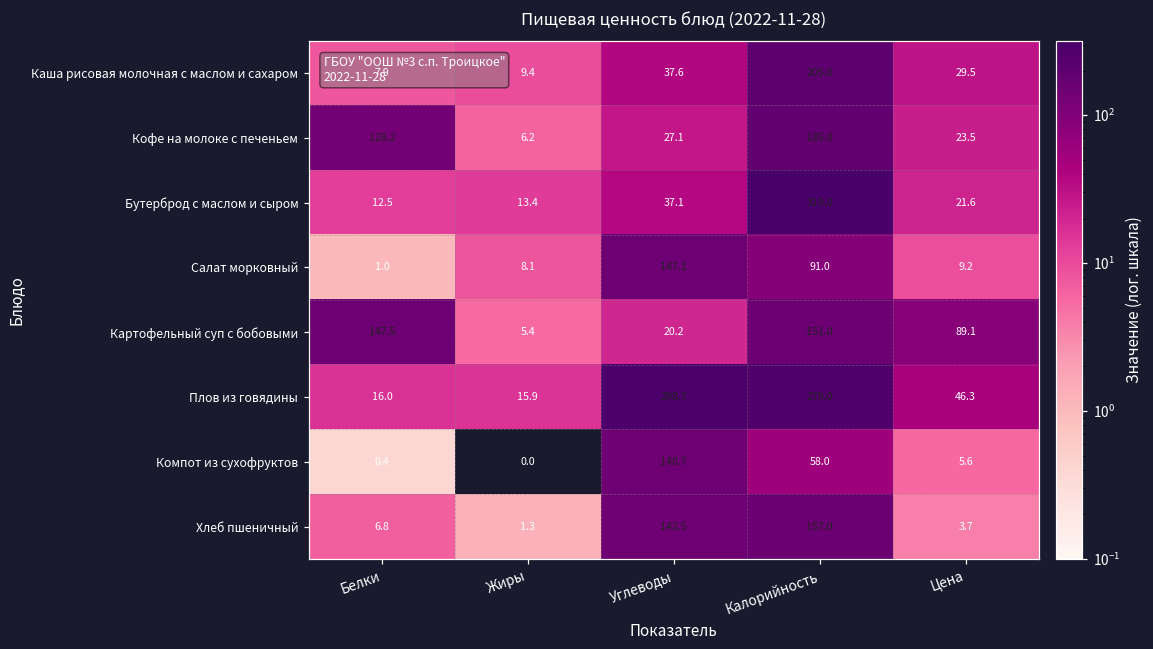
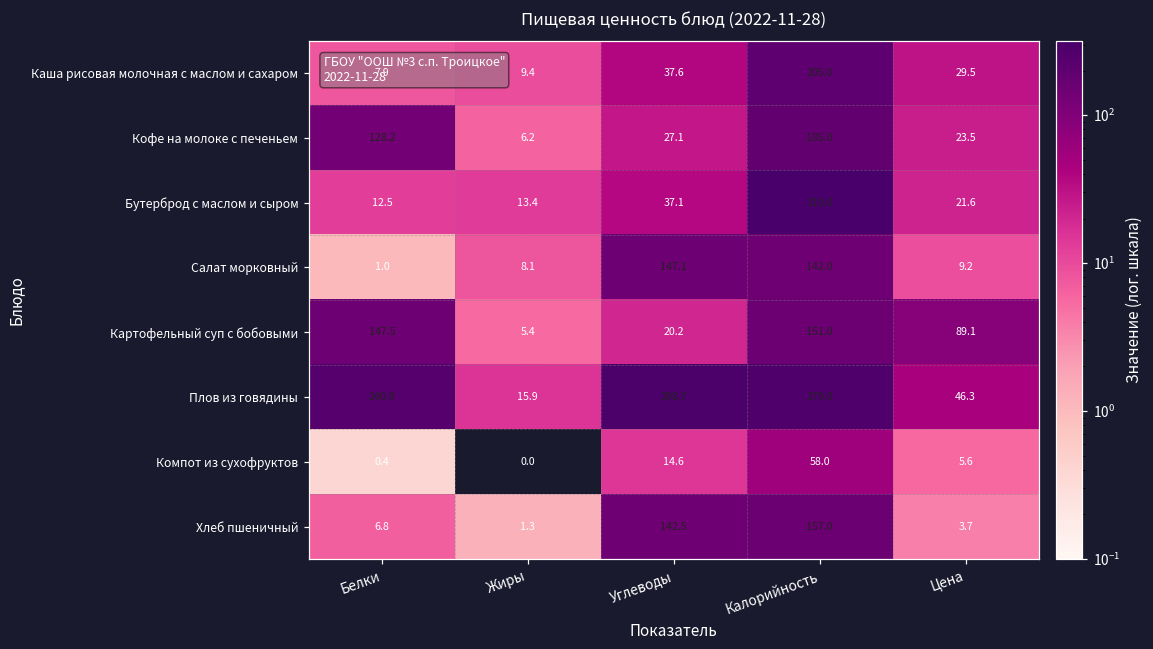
  {
    "Каша рисовая молочная с маслом и сахаром": {
      "Жиры": 9.4,
      "Углеводы": 37.6,
      "Калорийность": 205.0,
      "Цена": 29.5
    },
    "Кофе на молоке с печеньем": {
      "Белки": 128.2,
      "Жиры": 6.2,
      "Углеводы": 27.1,
      "Калорийность": 185.0,
      "Цена": 23.5
    },
    "Бутерброд с маслом и сыром": {
      "Белки": 12.5,
      "Жиры": 13.4,
      "Углеводы": 37.1,
      "Калорийность": 319.0,
      "Цена": 21.6
    },
    "Салат морковный": {
      "Белки": 1.0,
      "Жиры": 8.1,
      "Углеводы": 147.1,
-     "Калорийность": 91.0,
+     "Калорийность": 142.0,
      "Цена": 9.2
    },
    "Картофельный суп с бобовыми": {
      "Белки": 147.5,
      "Жиры": 5.4,
      "Углеводы": 20.2,
      "Калорийность": 151.0,
      "Цена": 89.1
    },
    "Плов из говядины": {
-     "Белки": 16.0,
+     "Белки": 240.9,
      "Жиры": 15.9,
      "Углеводы": 298.7,
      "Калорийность": 279.0,
      "Цена": 46.3
    },
    "Компот из сухофруктов": {
      "Жиры": 0.0,
-     "Углеводы": 140.7,
+     "Углеводы": 14.6,
      "Калорийность": 58.0,
      "Цена": 5.6
    },
    "Хлеб пшеничный": {
      "Белки": 6.8,
      "Жиры": 1.3,
      "Углеводы": 142.5,
      "Калорийность": 157.0,
      "Цена": 3.7
    }
  }
